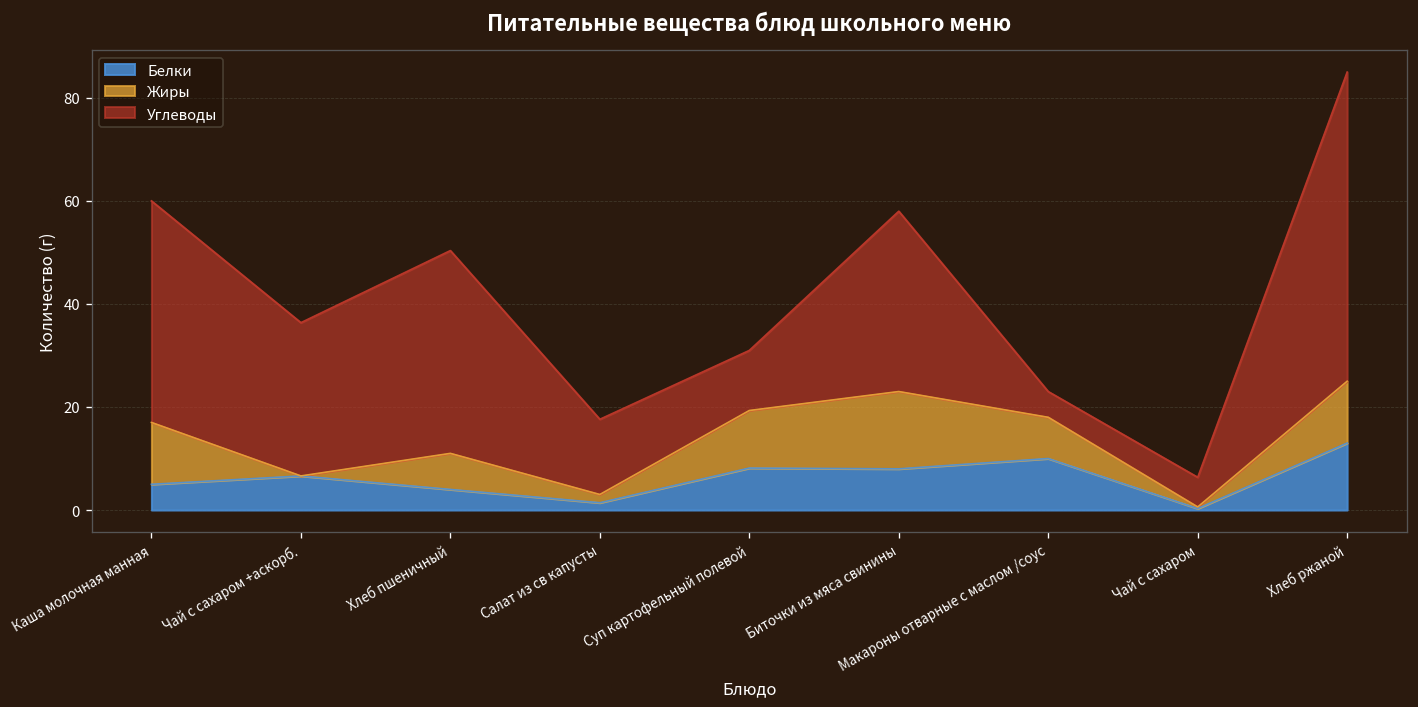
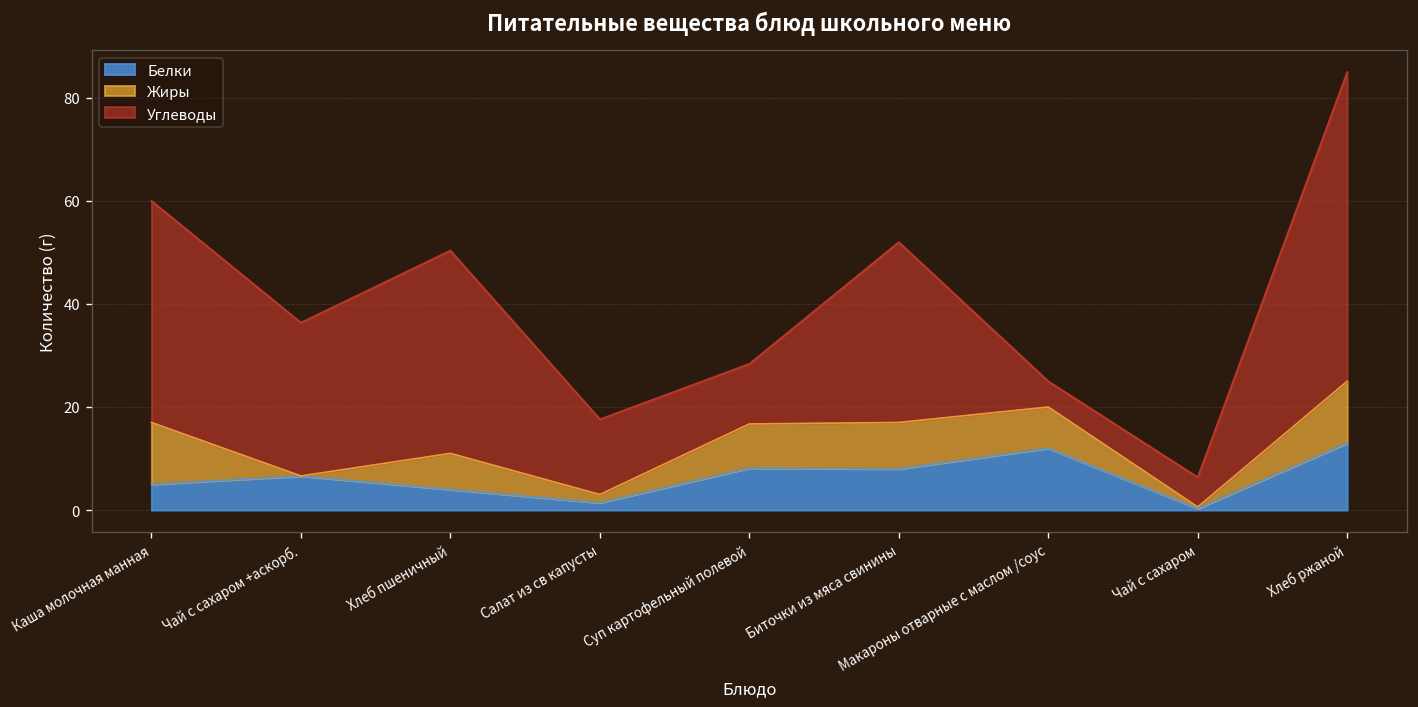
  {
    "Белки": {
      "Каша молочная манная": 5,
      "Хлеб пшеничный": 4,
      "Салат из св капусты": 1,
      "Суп картофельный полевой": 8,
      "Биточки из мяса свинины": 8,
-     "Макароны отварные с маслом /соус": 10,
+     "Макароны отварные с маслом /соус": 12,
      "Хлеб ржаной": 13
    },
    "Жиры": {
      "Каша молочная манная": 12,
      "Хлеб пшеничный": 7,
      "Салат из св капусты": 2,
-     "Суп картофельный полевой": 11,
-     "Биточки из мяса свинины": 15,
+     "Суп картофельный полевой": 9,
+     "Биточки из мяса свинины": 9,
      "Макароны отварные с маслом /соус": 8,
      "Хлеб ржаной": 12
    },
    "Углеводы": {
      "Каша молочная манная": 43,
      "Чай с сахаром +аскорб.": 30,
      "Хлеб пшеничный": 39,
      "Салат из св капусты": 15,
      "Суп картофельный полевой": 12,
      "Биточки из мяса свинины": 35,
      "Макароны отварные с маслом /соус": 5,
      "Чай с сахаром": 6,
      "Хлеб ржаной": 60
    }
  }
